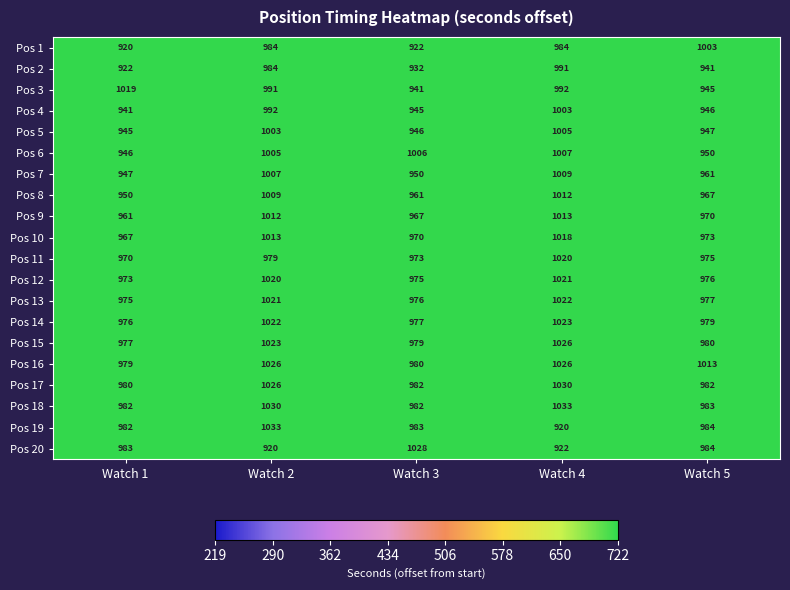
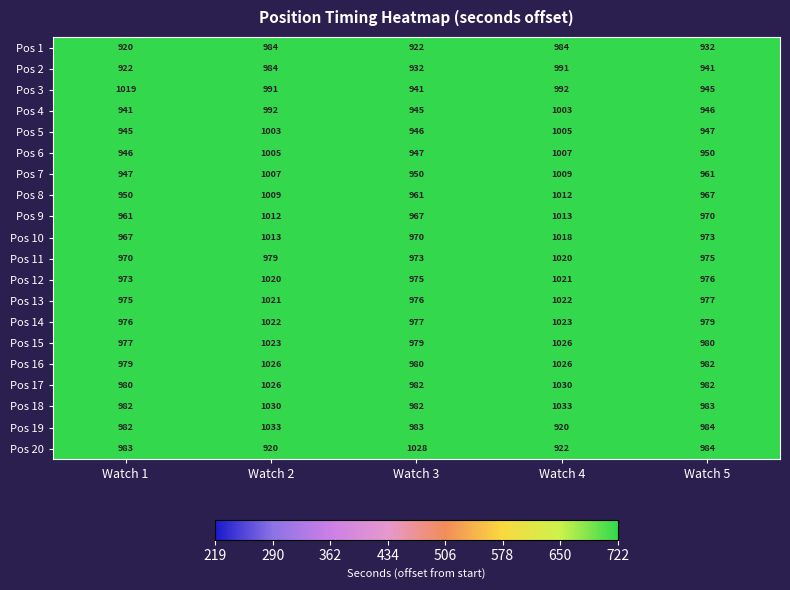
  {
    "Pos 1": {
      "Watch 1": 920,
      "Watch 2": 984,
      "Watch 3": 922,
      "Watch 4": 984,
-     "Watch 5": 1003
+     "Watch 5": 932
    },
    "Pos 2": {
      "Watch 1": 922,
      "Watch 2": 984,
      "Watch 3": 932,
      "Watch 4": 991,
      "Watch 5": 941
    },
    "Pos 3": {
      "Watch 1": 1019,
      "Watch 2": 991,
      "Watch 3": 941,
      "Watch 4": 992,
      "Watch 5": 945
    },
    "Pos 4": {
      "Watch 1": 941,
      "Watch 2": 992,
      "Watch 3": 945,
      "Watch 4": 1003,
      "Watch 5": 946
    },
    "Pos 5": {
      "Watch 1": 945,
      "Watch 2": 1003,
      "Watch 3": 946,
      "Watch 4": 1005,
      "Watch 5": 947
    },
    "Pos 6": {
      "Watch 1": 946,
      "Watch 2": 1005,
-     "Watch 3": 1006,
+     "Watch 3": 947,
      "Watch 4": 1007,
      "Watch 5": 950
    },
    "Pos 7": {
      "Watch 1": 947,
      "Watch 2": 1007,
      "Watch 3": 950,
      "Watch 4": 1009,
      "Watch 5": 961
    },
    "Pos 8": {
      "Watch 1": 950,
      "Watch 2": 1009,
      "Watch 3": 961,
      "Watch 4": 1012,
      "Watch 5": 967
    },
    "Pos 9": {
      "Watch 1": 961,
      "Watch 2": 1012,
      "Watch 3": 967,
      "Watch 4": 1013,
      "Watch 5": 970
    },
    "Pos 10": {
      "Watch 1": 967,
      "Watch 2": 1013,
      "Watch 3": 970,
      "Watch 4": 1018,
      "Watch 5": 973
    },
    "Pos 11": {
      "Watch 1": 970,
      "Watch 2": 979,
      "Watch 3": 973,
      "Watch 4": 1020,
      "Watch 5": 975
    },
    "Pos 12": {
      "Watch 1": 973,
      "Watch 2": 1020,
      "Watch 3": 975,
      "Watch 4": 1021,
      "Watch 5": 976
    },
    "Pos 13": {
      "Watch 1": 975,
      "Watch 2": 1021,
      "Watch 3": 976,
      "Watch 4": 1022,
      "Watch 5": 977
    },
    "Pos 14": {
      "Watch 1": 976,
      "Watch 2": 1022,
      "Watch 3": 977,
      "Watch 4": 1023,
      "Watch 5": 979
    },
    "Pos 15": {
      "Watch 1": 977,
      "Watch 2": 1023,
      "Watch 3": 979,
      "Watch 4": 1026,
      "Watch 5": 980
    },
    "Pos 16": {
      "Watch 1": 979,
      "Watch 2": 1026,
      "Watch 3": 980,
      "Watch 4": 1026,
-     "Watch 5": 1013
+     "Watch 5": 982
    },
    "Pos 17": {
      "Watch 1": 980,
      "Watch 2": 1026,
      "Watch 3": 982,
      "Watch 4": 1030,
      "Watch 5": 982
    },
    "Pos 18": {
      "Watch 1": 982,
      "Watch 2": 1030,
      "Watch 3": 982,
      "Watch 4": 1033,
      "Watch 5": 983
    },
    "Pos 19": {
      "Watch 1": 982,
      "Watch 2": 1033,
      "Watch 3": 983,
      "Watch 4": 920,
      "Watch 5": 984
    },
    "Pos 20": {
      "Watch 1": 983,
      "Watch 2": 920,
      "Watch 3": 1028,
      "Watch 4": 922,
      "Watch 5": 984
    }
  }
